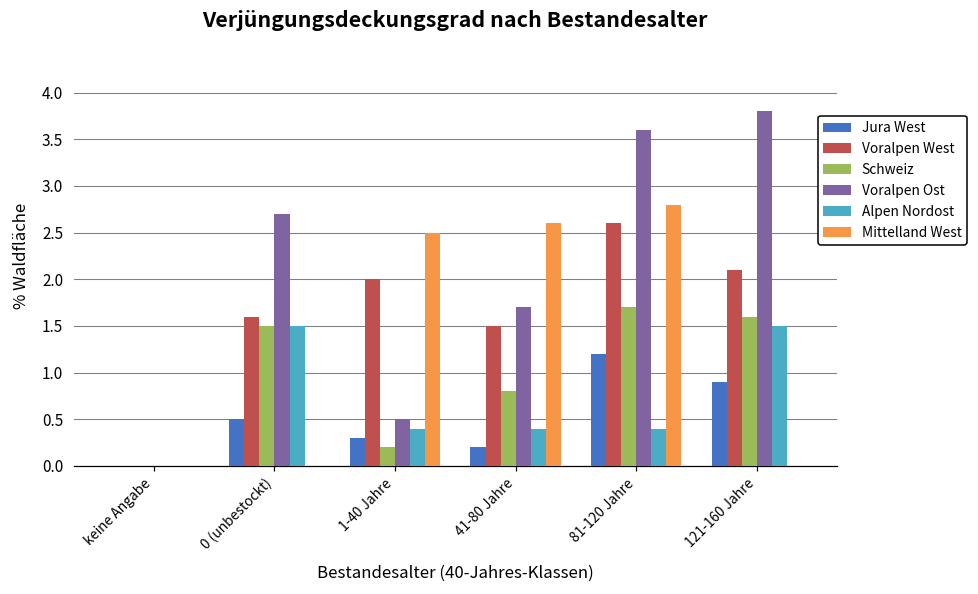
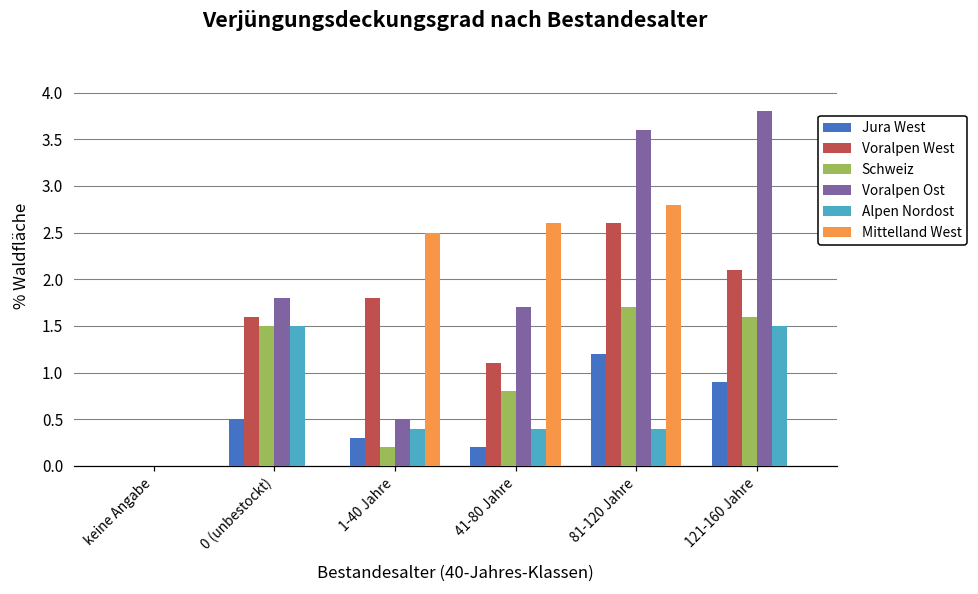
  {
    "Voralpen West": {
      "keine Angabe": 0.0,
      "0 (unbestockt)": 1.6,
-     "1-40 Jahre": 2.0,
-     "41-80 Jahre": 1.5,
+     "1-40 Jahre": 1.8,
+     "41-80 Jahre": 1.1,
      "81-120 Jahre": 2.6,
      "121-160 Jahre": 2.1
    },
    "Schweiz": {
      "keine Angabe": 0.0,
      "0 (unbestockt)": 1.5,
      "1-40 Jahre": 0.2,
      "41-80 Jahre": 0.8,
      "81-120 Jahre": 1.7,
      "121-160 Jahre": 1.6
    },
    "Voralpen Ost": {
      "keine Angabe": 0.0,
-     "0 (unbestockt)": 2.7,
+     "0 (unbestockt)": 1.8,
      "1-40 Jahre": 0.5,
      "41-80 Jahre": 1.7,
      "81-120 Jahre": 3.6,
      "121-160 Jahre": 3.8
    },
    "Mittelland West": {
      "keine Angabe": 0.0,
      "0 (unbestockt)": 0.0,
      "1-40 Jahre": 2.5,
      "41-80 Jahre": 2.6,
      "81-120 Jahre": 2.8,
      "121-160 Jahre": 0.0
    }
  }
